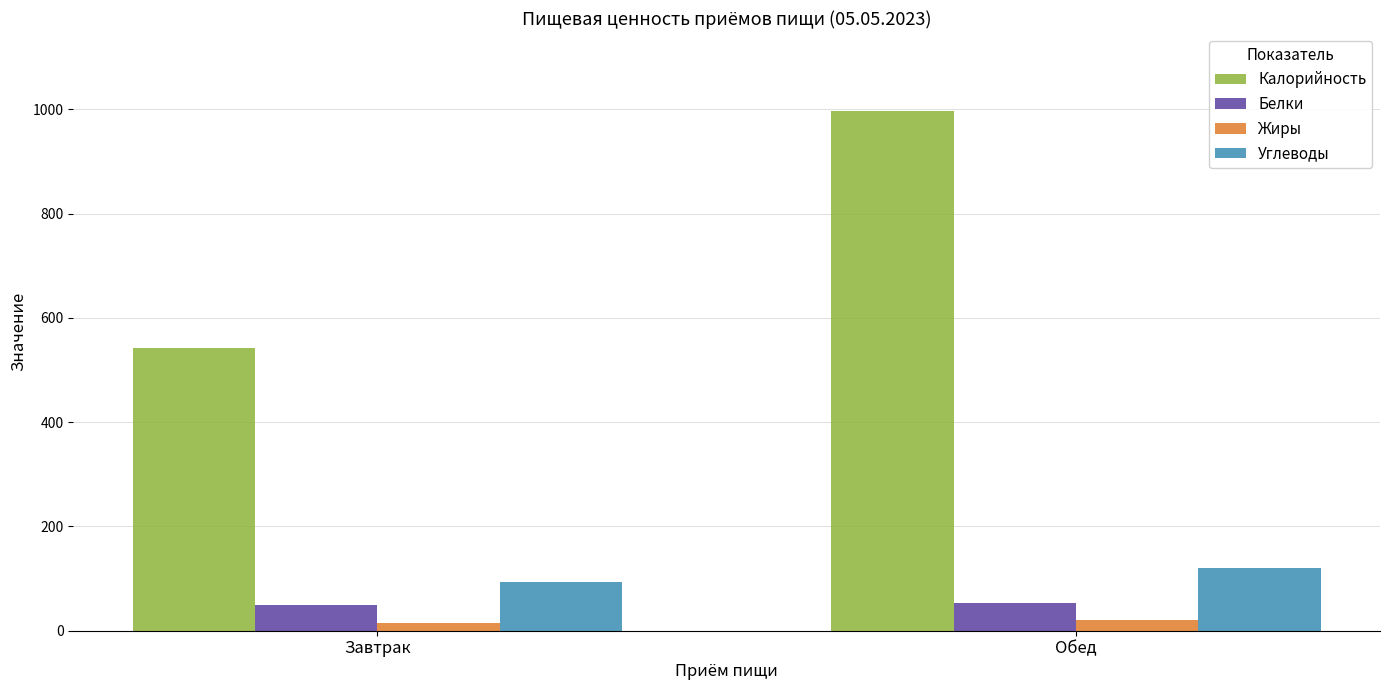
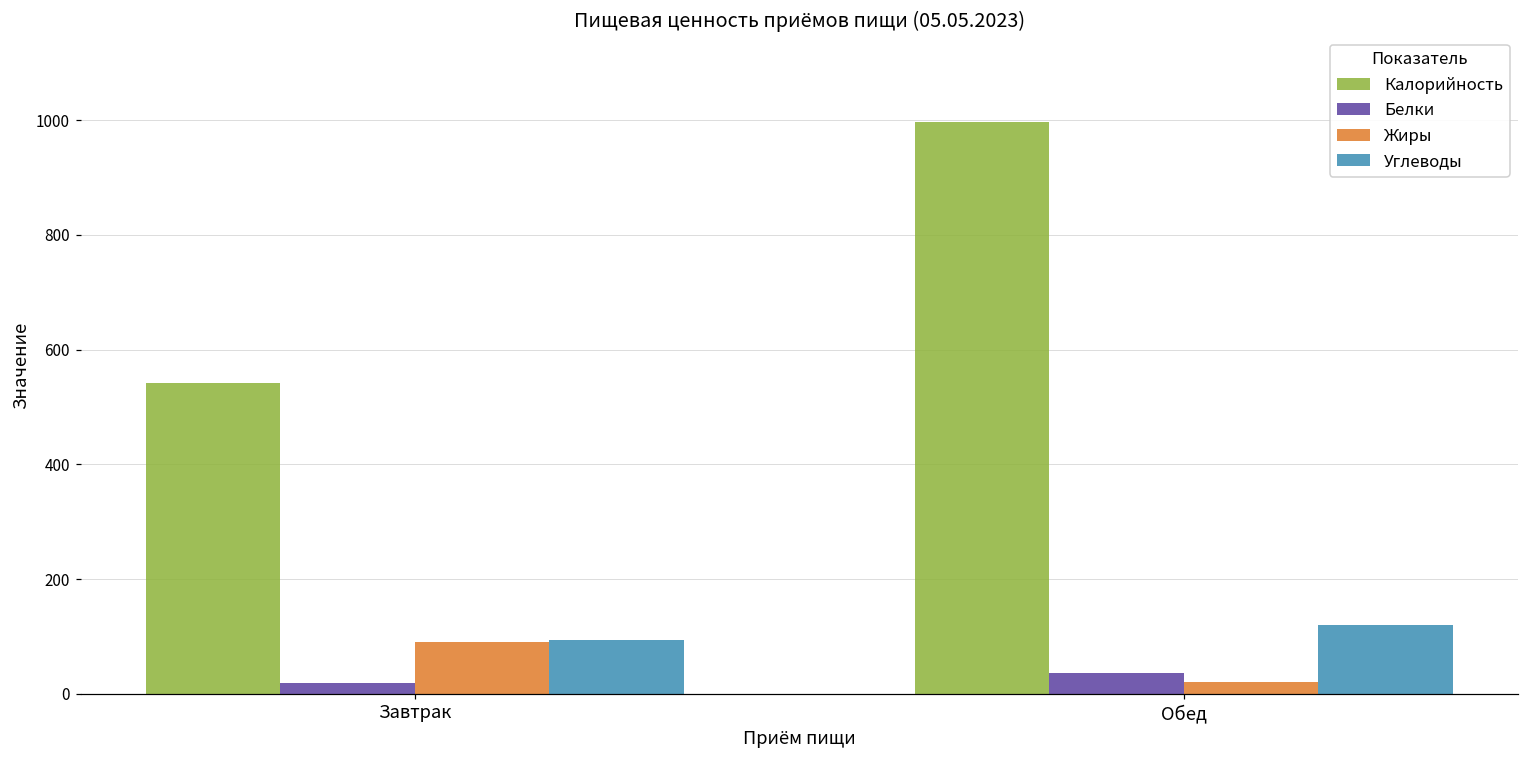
  {
    "Калорийность": {
      "Завтрак": 540,
      "Обед": 1000
    },
    "Белки": {
-     "Завтрак": 50,
-     "Обед": 50
+     "Завтрак": 20,
+     "Обед": 40
    },
    "Жиры": {
-     "Завтрак": 10,
+     "Завтрак": 90,
      "Обед": 20
    },
    "Углеводы": {
      "Завтрак": 90,
      "Обед": 120
    }
  }
